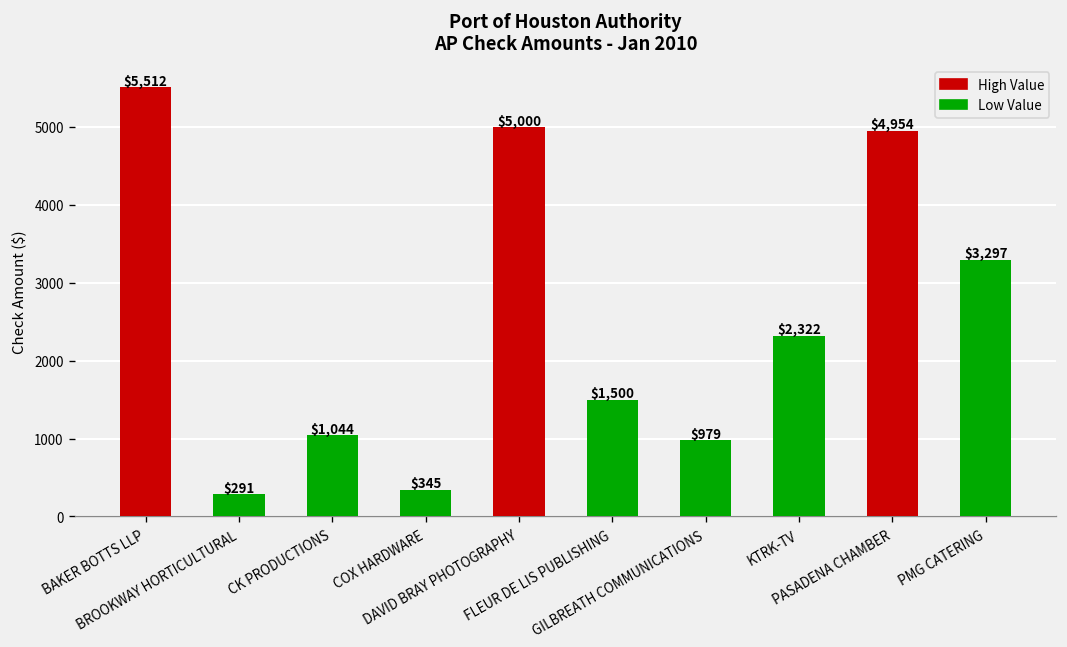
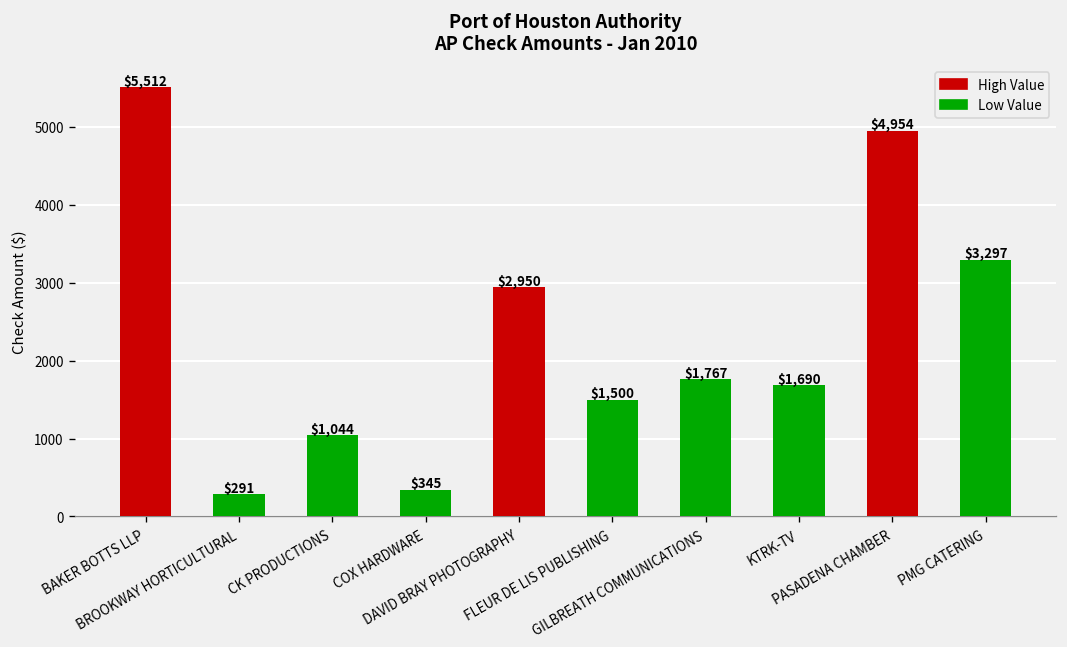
  {
    "BAKER BOTTS LLP": "$5,512",
    "BROOKWAY HORTICULTURAL": "$291",
    "CK PRODUCTIONS": "$1,044",
    "COX HARDWARE": "$345",
-   "DAVID BRAY PHOTOGRAPHY": "$5,000",
+   "DAVID BRAY PHOTOGRAPHY": "$2,950",
    "FLEUR DE LIS PUBLISHING": "$1,500",
-   "GILBREATH COMMUNICATIONS": "$979",
-   "KTRK-TV": "$2,322",
+   "GILBREATH COMMUNICATIONS": "$1,767",
+   "KTRK-TV": "$1,690",
    "PASADENA CHAMBER": "$4,954",
    "PMG CATERING": "$3,297"
  }
